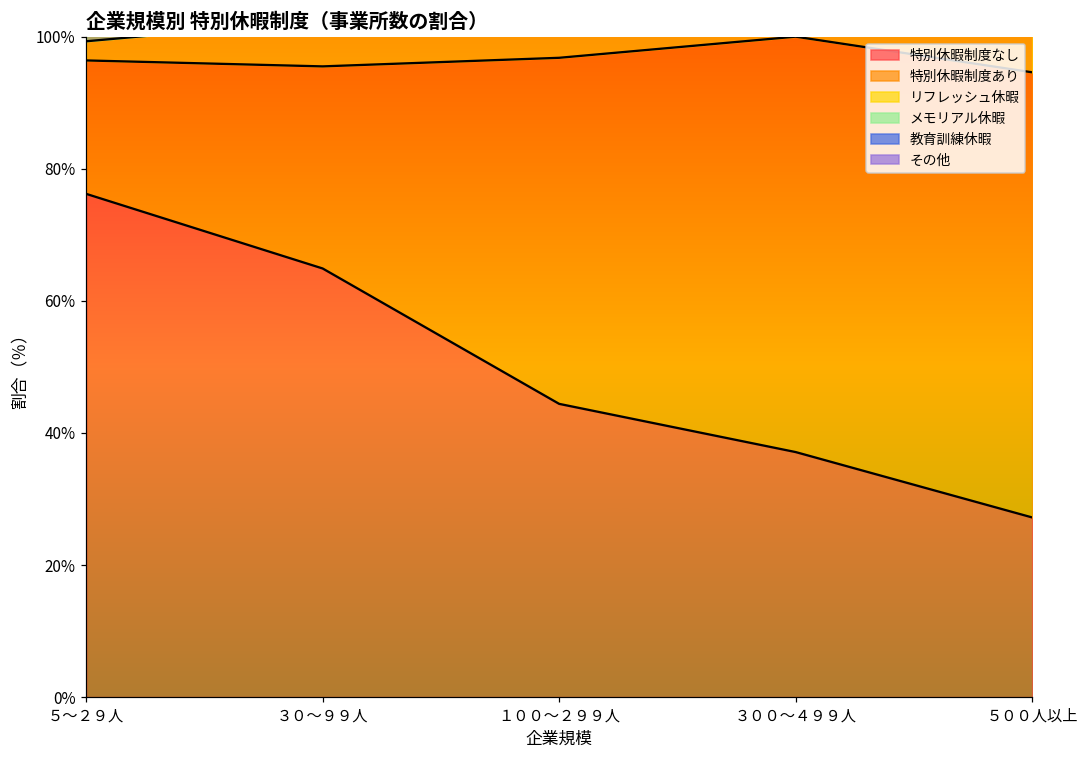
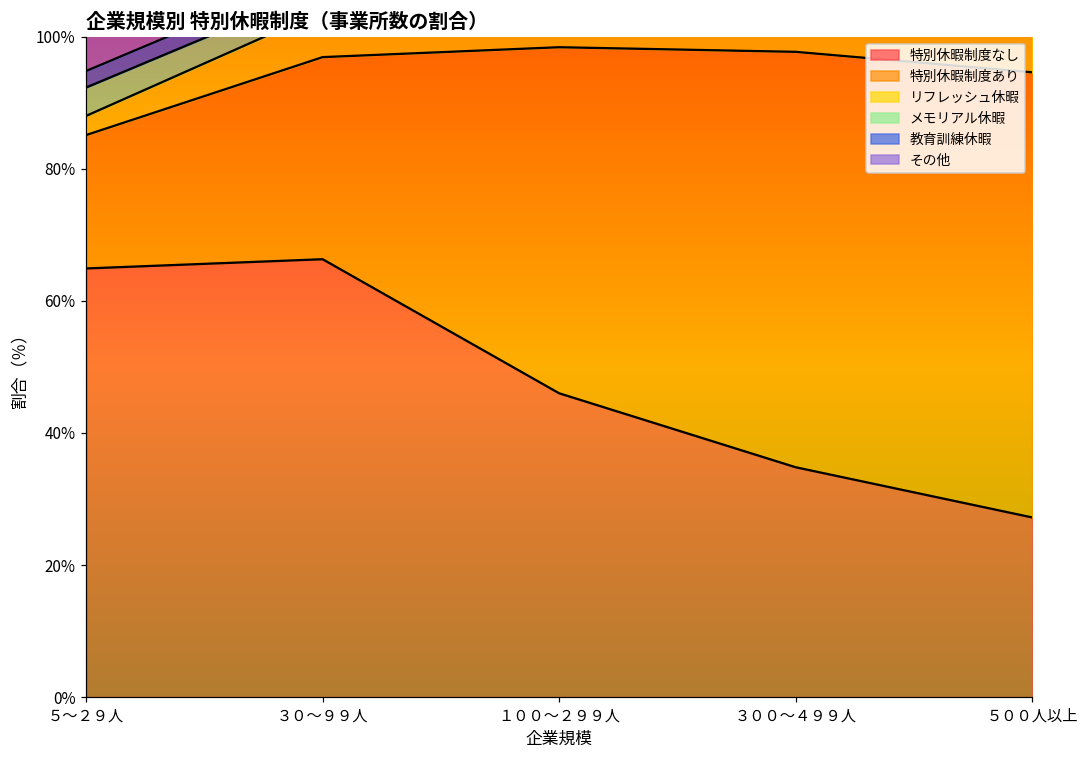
  {
    "特別休暇制度なし": {
-     "５～２９人": "76%",
-     "３０～９９人": "65%",
-     "１００～２９９人": "44%",
-     "３００～４９９人": "37%",
+     "５～２９人": "65%",
+     "３０～９９人": "66%",
+     "１００～２９９人": "46%",
+     "３００～４９９人": "35%",
      "５００人以上": "27%"
    },
    "特別休暇制度あり": {
      "５～２９人": "20%",
      "３０～９９人": "31%",
      "１００～２９９人": "52%",
      "３００～４９９人": "63%",
      "５００人以上": "67%"
    },
    "リフレッシュ休暇": {
      "５～２９人": "3%"
    }
  }
